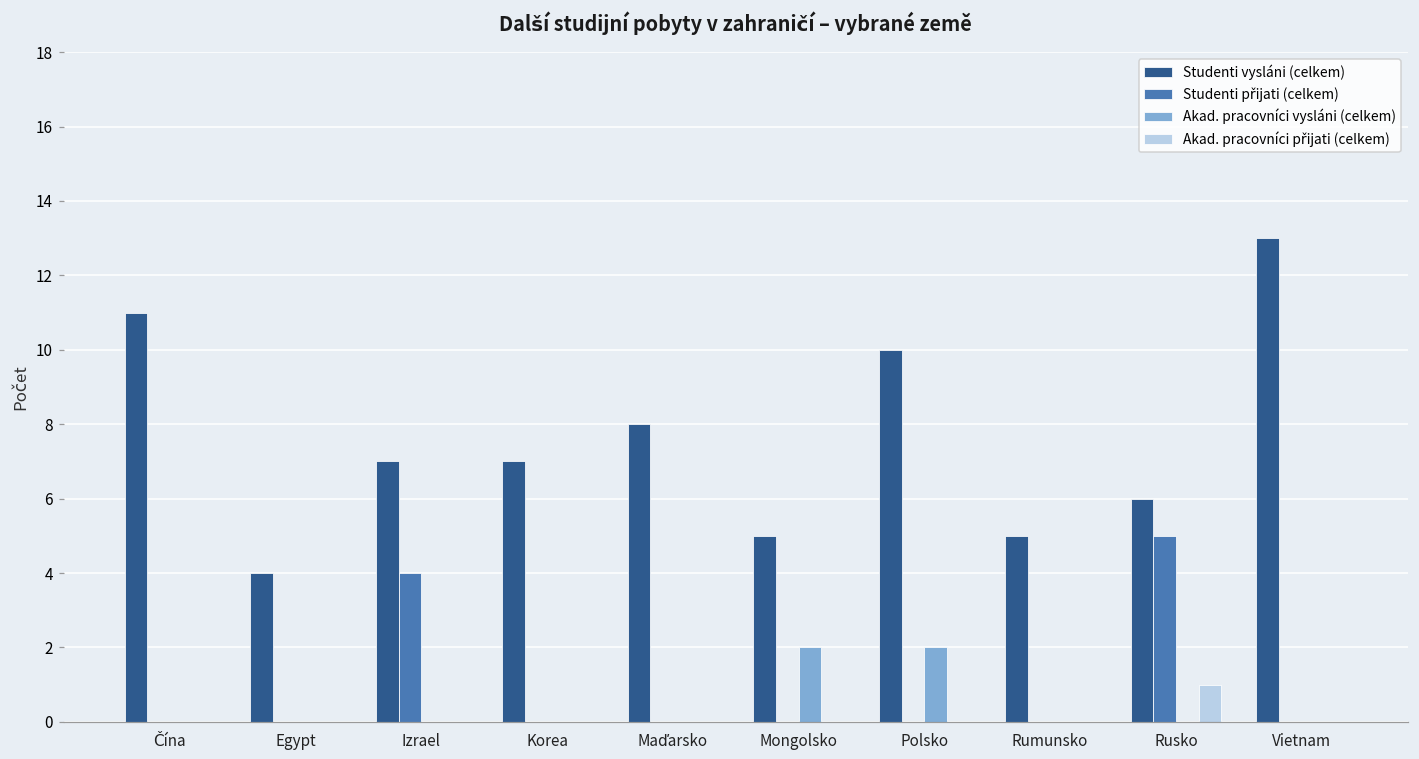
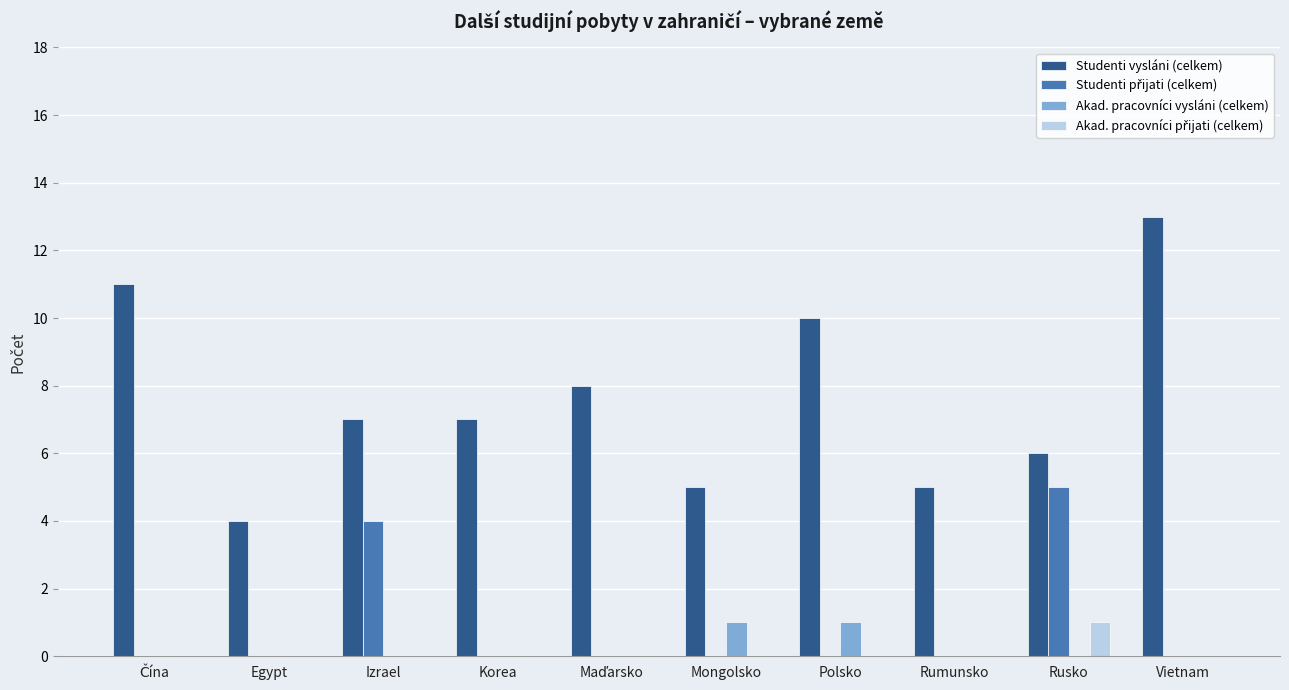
  {
    "Akad. pracovníci vysláni (celkem)": {
      "Čína": 0,
      "Egypt": 0,
      "Izrael": 0,
      "Korea": 0,
      "Maďarsko": 0,
-     "Mongolsko": 2,
-     "Polsko": 2,
+     "Mongolsko": 1,
+     "Polsko": 1,
      "Rumunsko": 0,
      "Rusko": 0,
      "Vietnam": 0
    },
    "Akad. pracovníci přijati (celkem)": {
      "Čína": 0,
      "Egypt": 0,
      "Izrael": 0,
      "Korea": 0,
      "Maďarsko": 0,
      "Mongolsko": 0,
      "Polsko": 0,
      "Rumunsko": 0,
      "Rusko": 1,
      "Vietnam": 0
    }
  }
